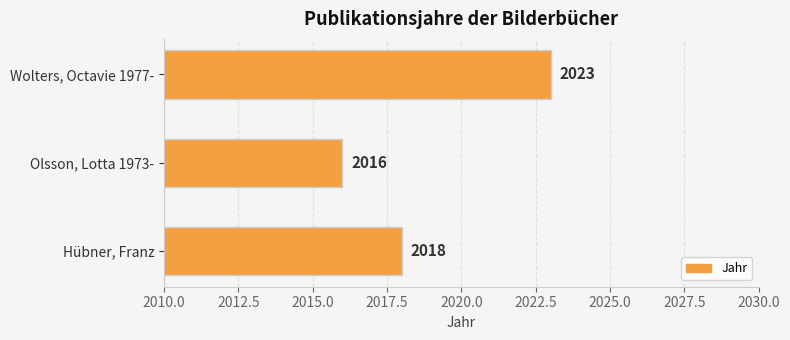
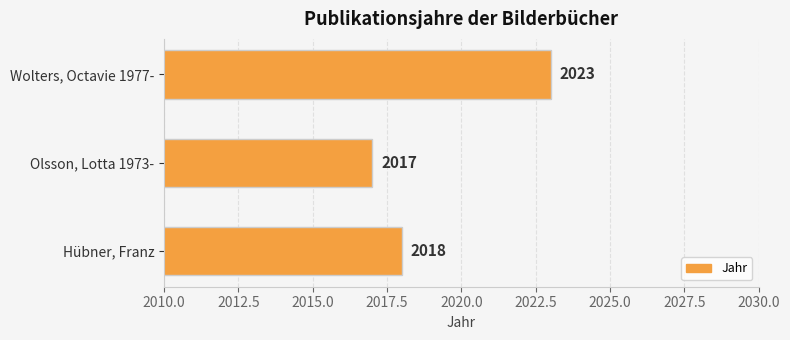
  {
    "Wolters, Octavie 1977-": 2023,
-   "Olsson, Lotta 1973-": 2016,
+   "Olsson, Lotta 1973-": 2017,
    "Hübner, Franz": 2018
  }
